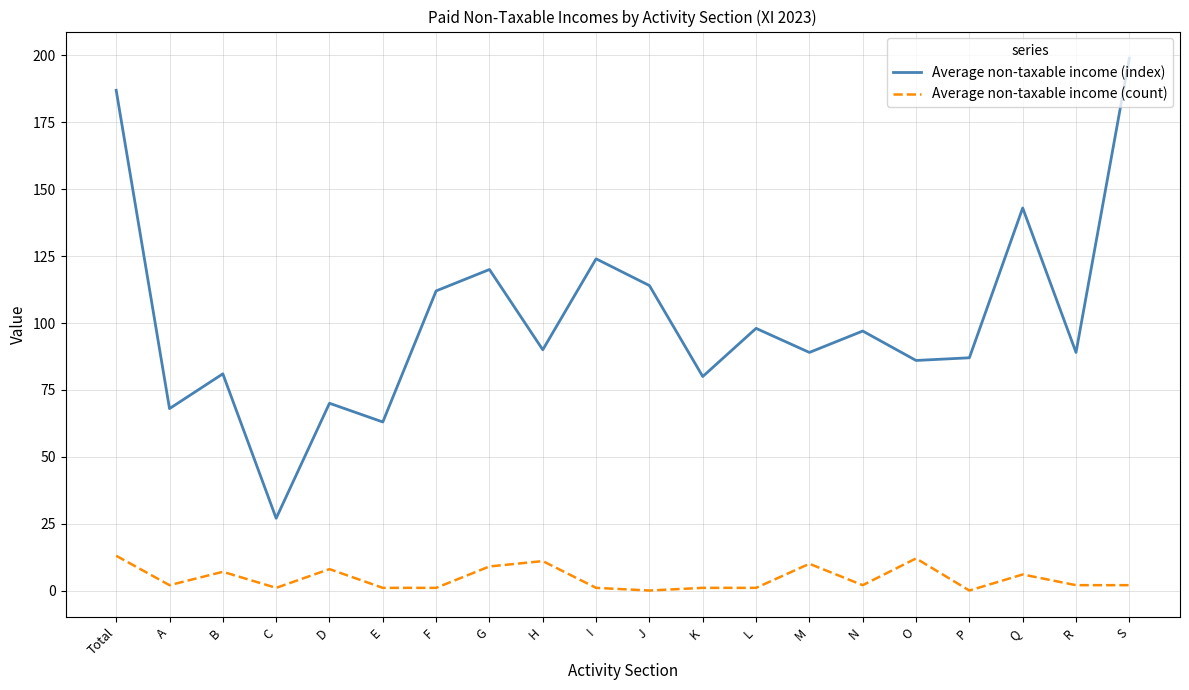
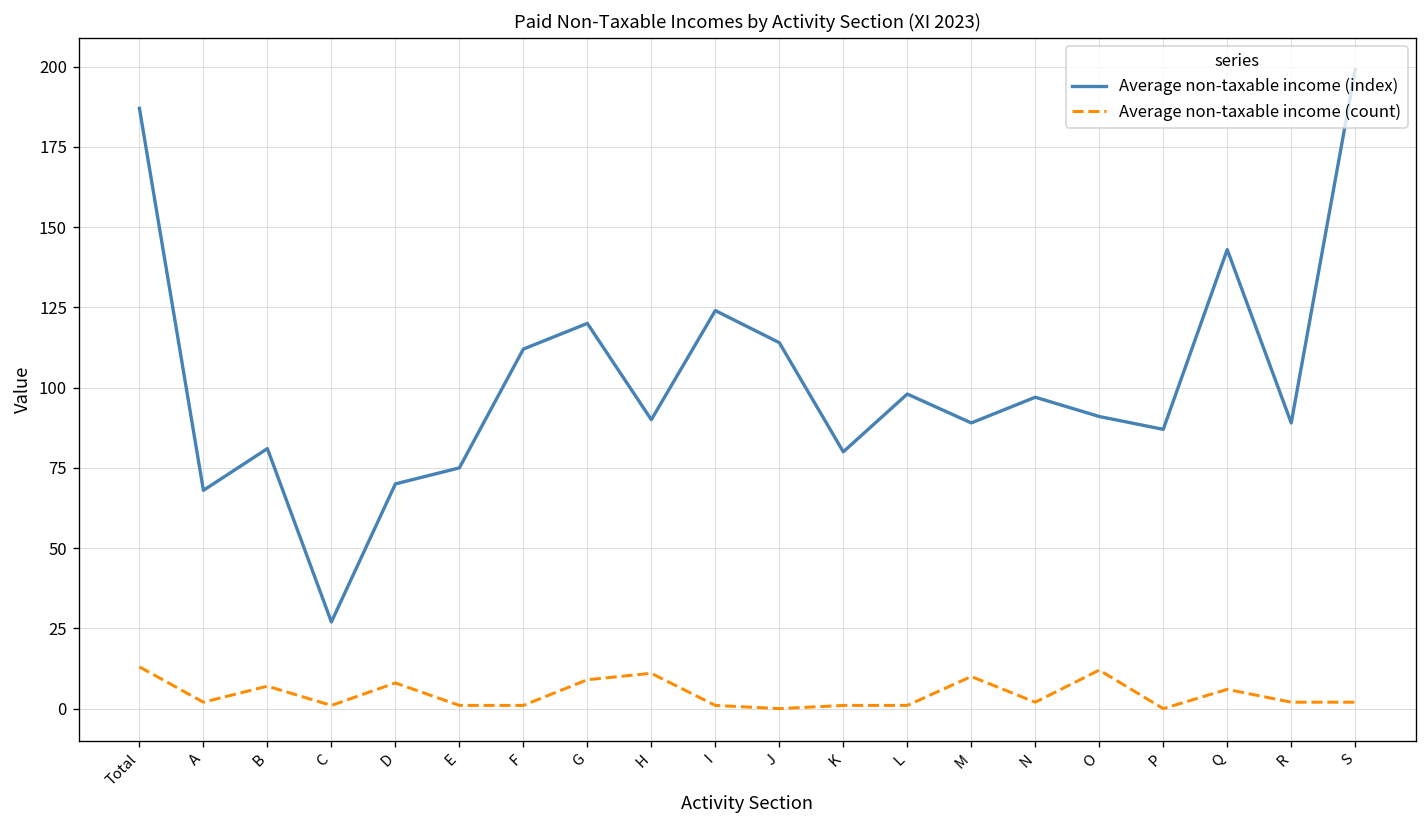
  {
    "Average non-taxable income (index)": {
      "Total": 187,
      "A": 68,
      "B": 81,
      "C": 27,
      "D": 70,
-     "E": 63,
+     "E": 75,
      "F": 112,
      "G": 120,
      "H": 90,
      "I": 124,
      "J": 114,
      "K": 80,
      "L": 98,
      "M": 89,
      "N": 97,
-     "O": 86,
+     "O": 91,
      "P": 87,
      "Q": 143,
      "R": 89
    },
    "Average non-taxable income (count)": {
      "Total": 13,
      "A": 2,
      "B": 7,
      "C": 1,
      "D": 8,
      "E": 1,
      "F": 1,
      "G": 9,
      "H": 11,
      "I": 1,
      "J": 0,
      "K": 1,
      "L": 1,
      "M": 10,
      "N": 2,
      "O": 12,
      "P": 0,
      "Q": 6,
      "R": 2,
      "S": 2
    }
  }
